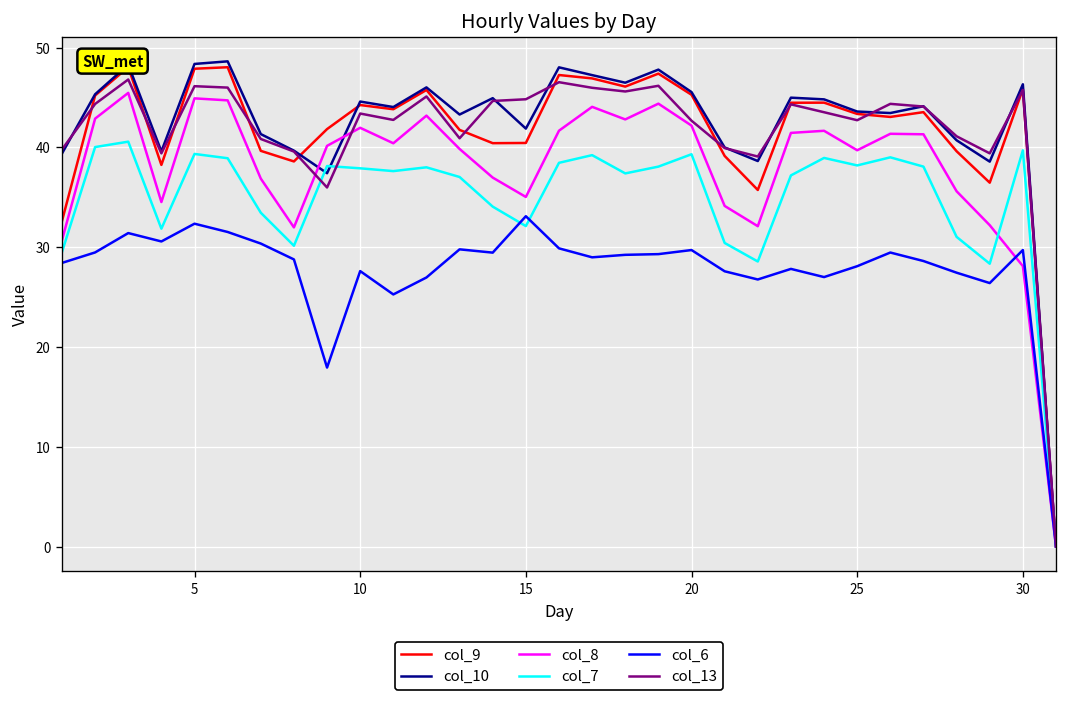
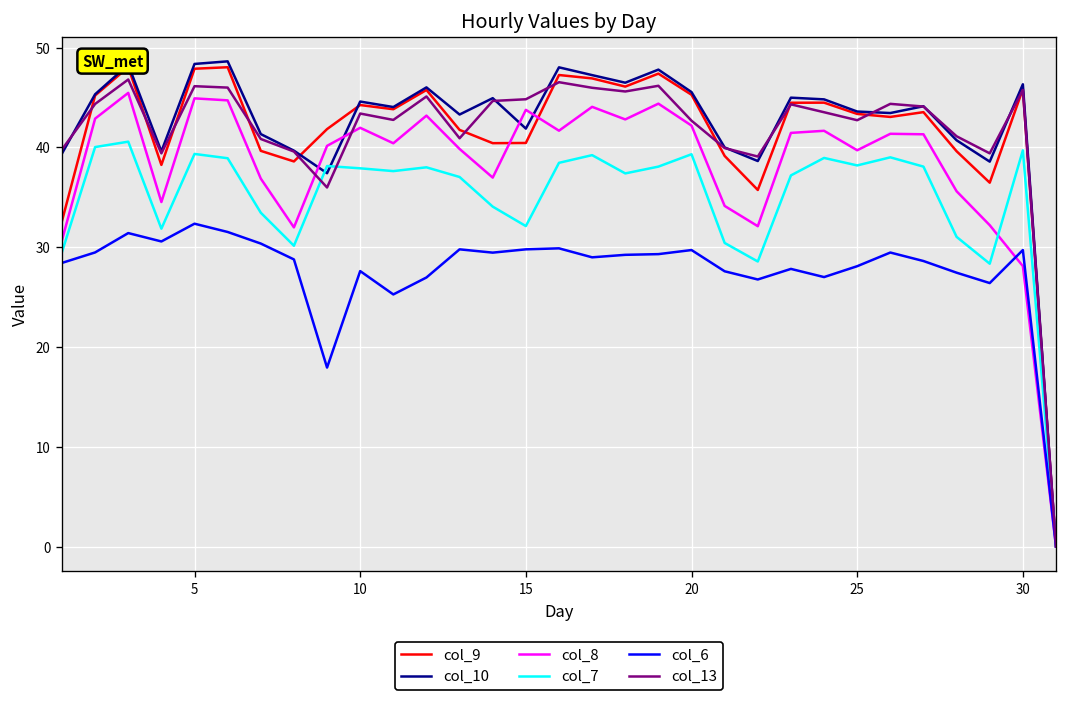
  {
    "col_9": {
      "5": 48,
      "10": 44,
      "15": 40
    },
    "col_10": {
      "5": 48,
      "10": 45,
      "15": 42,
      "30": 46
    },
    "col_8": {
      "5": 45,
      "10": 42,
-     "15": 35,
+     "15": 44,
      "20": 42,
      "25": 40,
      "30": 28
    },
    "col_7": {
      "5": 39,
      "10": 38,
      "15": 32,
      "20": 39,
      "25": 38,
      "30": 40
    },
    "col_6": {
      "5": 32,
      "10": 28,
-     "15": 33,
+     "15": 30,
      "20": 30,
      "25": 28,
      "30": 30
    },
    "col_13": {
      "5": 46,
      "10": 43,
      "15": 45,
      "20": 43,
      "25": 43
    }
  }
